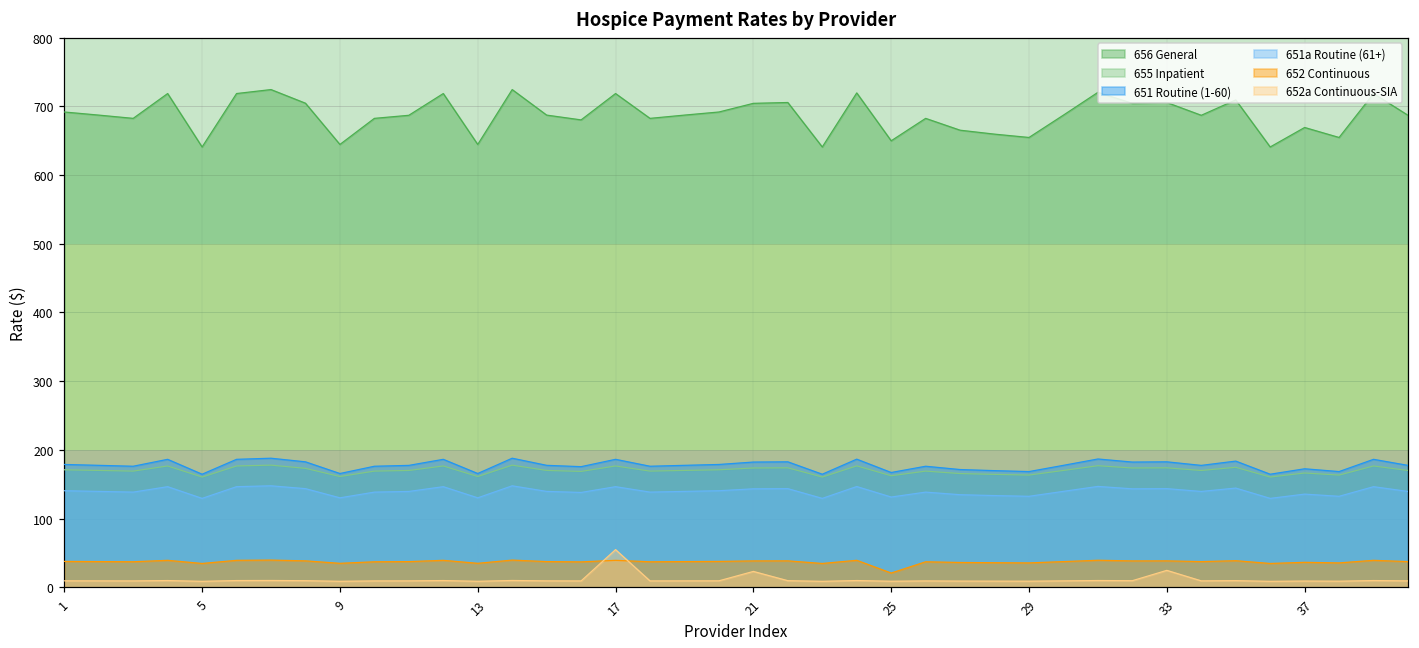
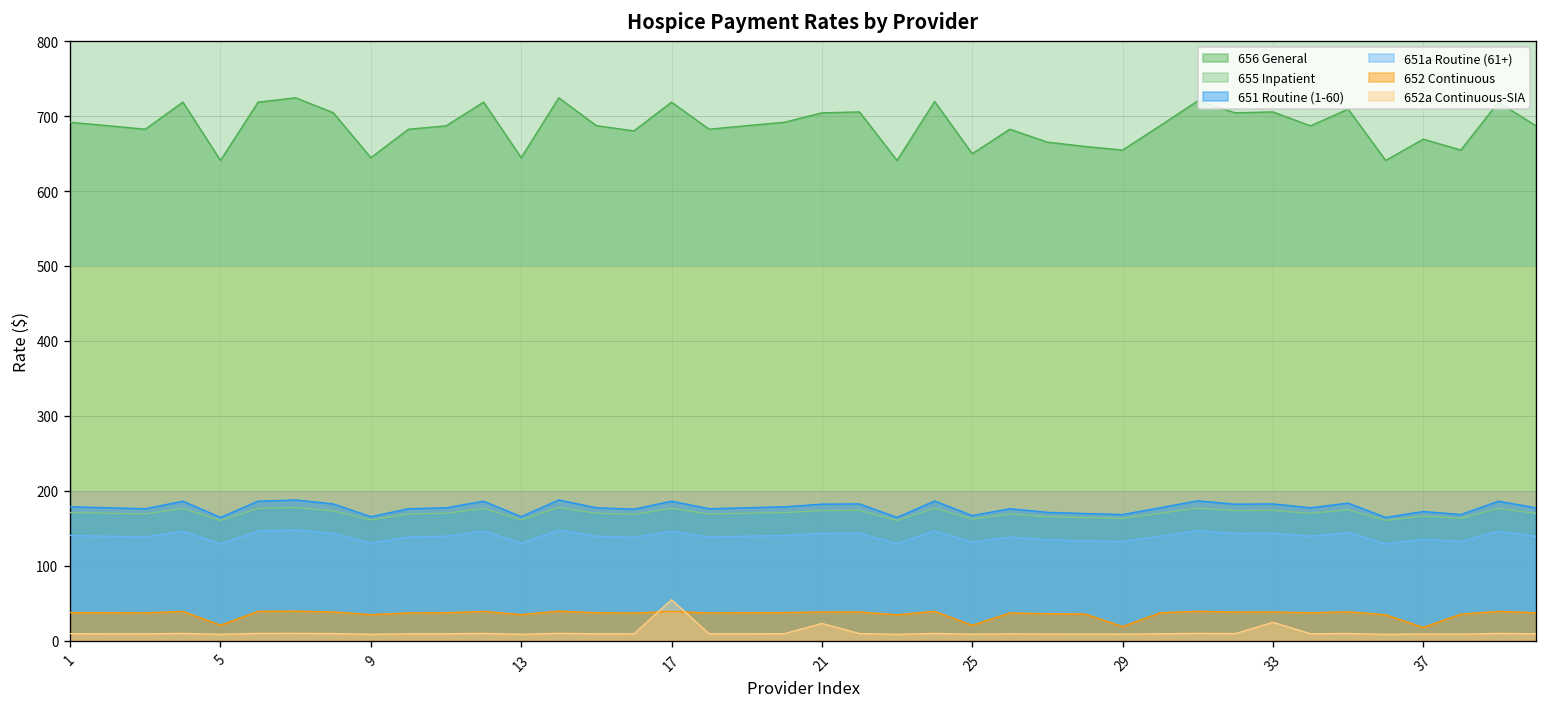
  {
    "652 Continuous": {
      "1": 40,
-     "5": 30,
+     "5": 20,
      "9": 30,
      "13": 30,
      "17": 40,
      "21": 40,
      "25": 20,
-     "29": 40,
+     "29": 20,
      "33": 40,
-     "37": 40
+     "37": 20
    },
    "652a Continuous-SIA": {
      "1": 10,
      "5": 10,
      "9": 10,
      "13": 10,
      "17": 50,
      "21": 20,
      "25": 10,
      "29": 10,
      "33": 20,
      "37": 10
    }
  }
